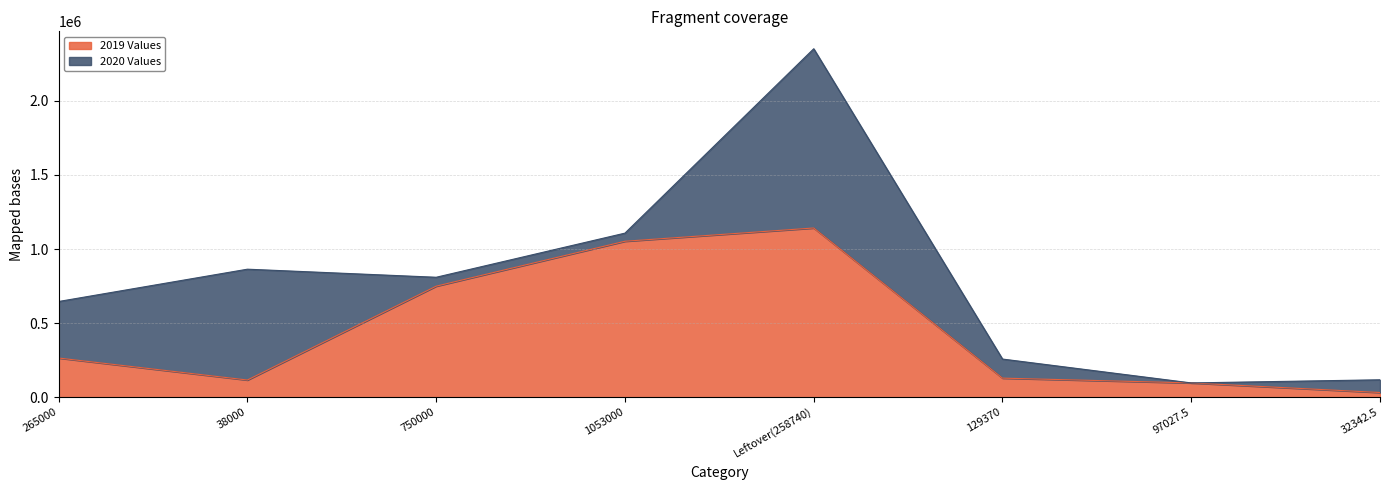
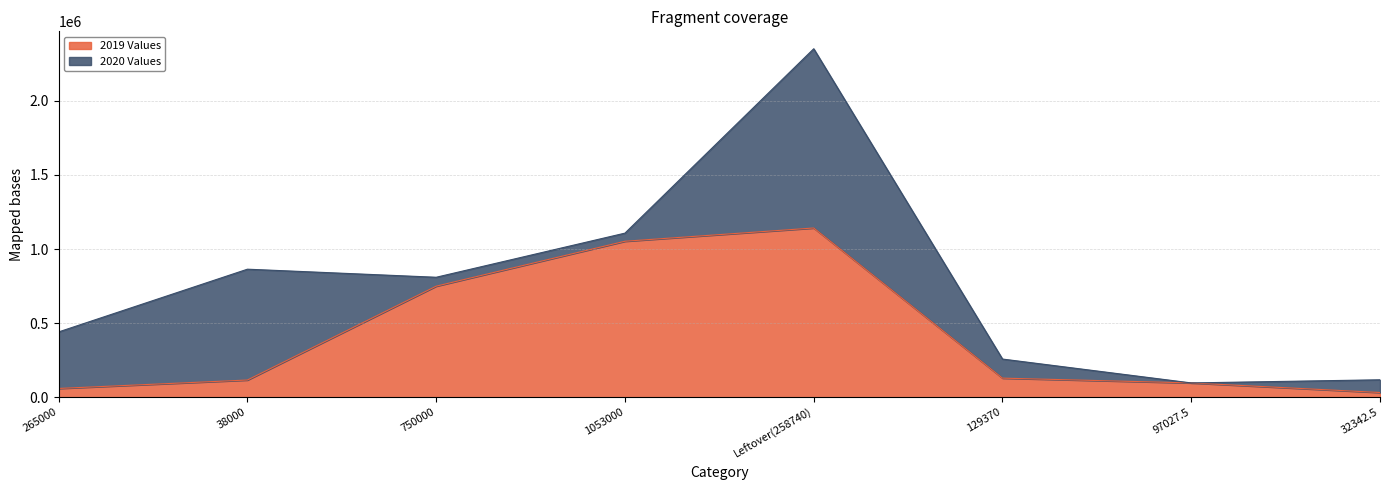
  {
    "2019 Values": {
-     "265000": 270000,
+     "265000": 60000,
      "38000": 120000,
      "750000": 750000,
      "1053000": 1050000,
      "Leftover(258740)": 1140000,
      "129370": 130000,
      "32342.5": 30000
    },
    "2020 Values": {
      "265000": 380000,
      "38000": 750000,
      "750000": 60000,
      "1053000": 50000,
      "Leftover(258740)": 1210000,
      "129370": 130000,
      "32342.5": 90000
    }
  }
